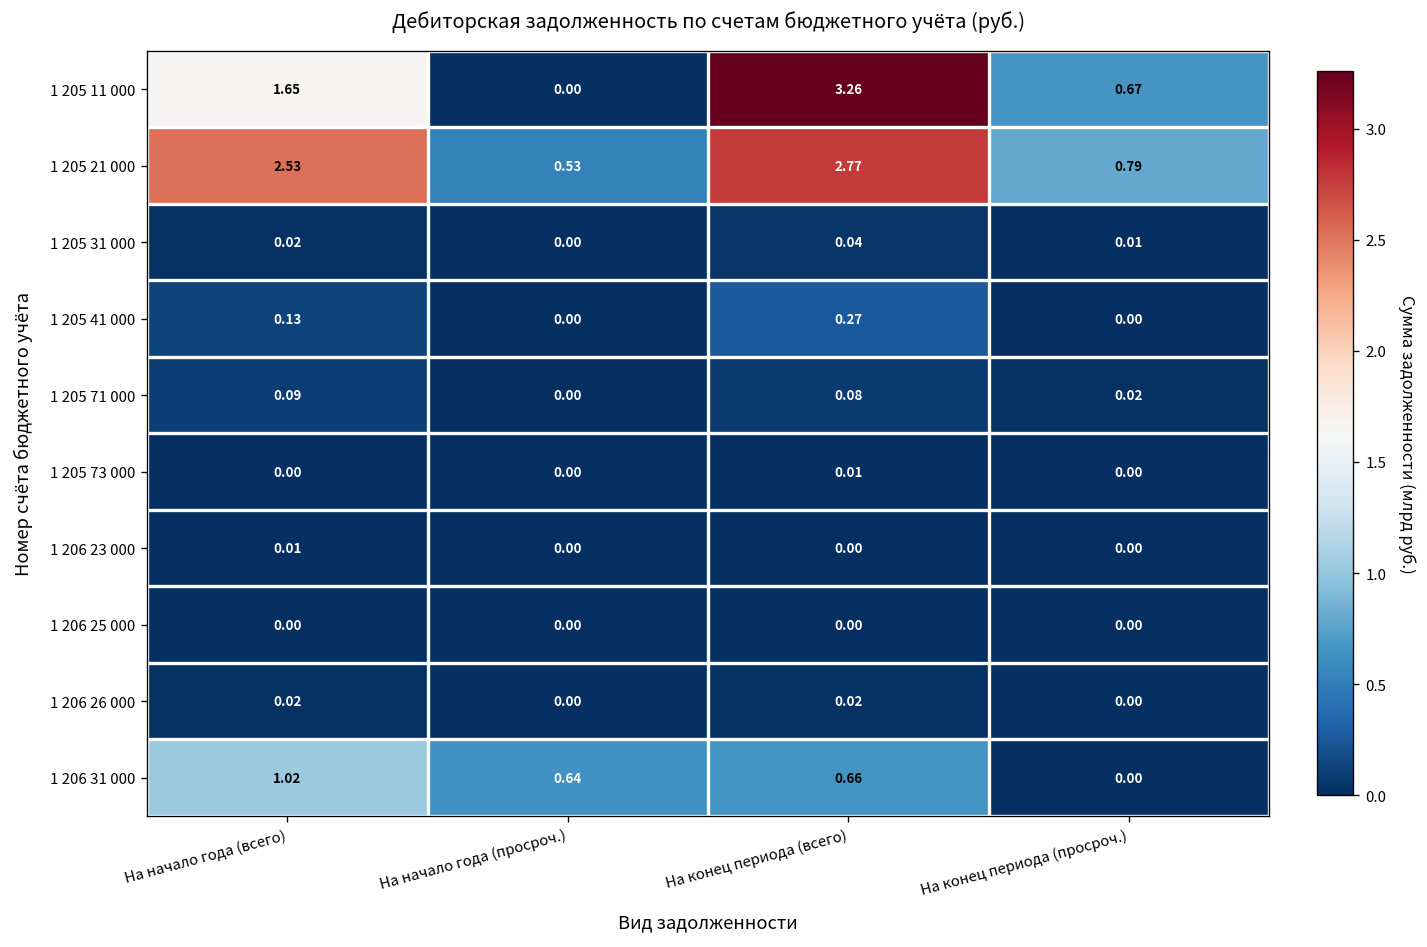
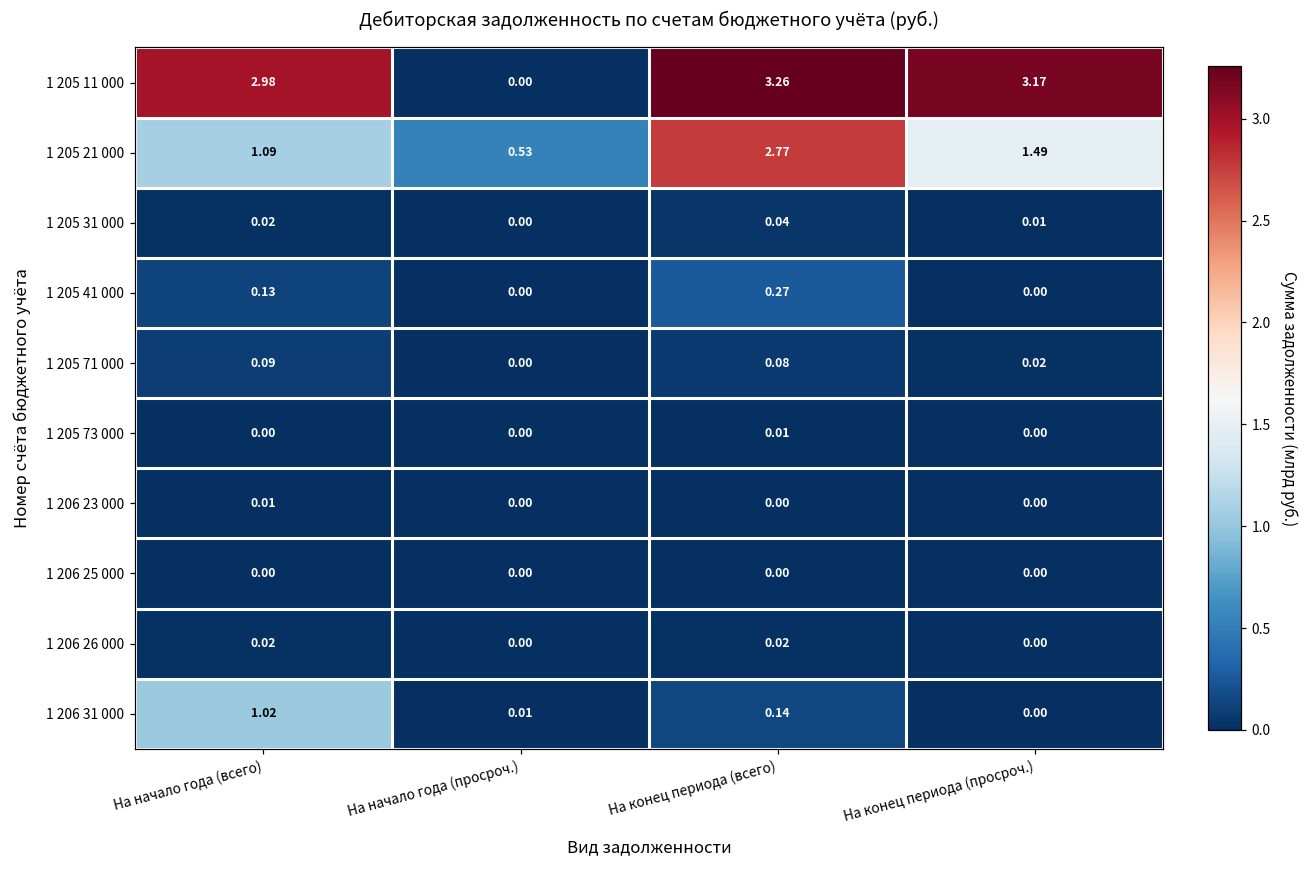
  {
    "1 205 11 000": {
-     "На начало года (всего)": 1.65,
+     "На начало года (всего)": 2.98,
      "На начало года (просроч.)": 0.00,
      "На конец периода (всего)": 3.26,
-     "На конец периода (просроч.)": 0.67
+     "На конец периода (просроч.)": 3.17
    },
    "1 205 21 000": {
-     "На начало года (всего)": 2.53,
+     "На начало года (всего)": 1.09,
      "На начало года (просроч.)": 0.53,
      "На конец периода (всего)": 2.77,
-     "На конец периода (просроч.)": 0.79
+     "На конец периода (просроч.)": 1.49
    },
    "1 205 31 000": {
      "На начало года (всего)": 0.02,
      "На начало года (просроч.)": 0.00,
      "На конец периода (всего)": 0.04,
      "На конец периода (просроч.)": 0.01
    },
    "1 205 41 000": {
      "На начало года (всего)": 0.13,
      "На начало года (просроч.)": 0.00,
      "На конец периода (всего)": 0.27,
      "На конец периода (просроч.)": 0.00
    },
    "1 205 71 000": {
      "На начало года (всего)": 0.09,
      "На начало года (просроч.)": 0.00,
      "На конец периода (всего)": 0.08,
      "На конец периода (просроч.)": 0.02
    },
    "1 205 73 000": {
      "На начало года (всего)": 0.00,
      "На начало года (просроч.)": 0.00,
      "На конец периода (всего)": 0.01,
      "На конец периода (просроч.)": 0.00
    },
    "1 206 23 000": {
      "На начало года (всего)": 0.01,
      "На начало года (просроч.)": 0.00,
      "На конец периода (всего)": 0.00,
      "На конец периода (просроч.)": 0.00
    },
    "1 206 25 000": {
      "На начало года (всего)": 0.00,
      "На начало года (просроч.)": 0.00,
      "На конец периода (всего)": 0.00,
      "На конец периода (просроч.)": 0.00
    },
    "1 206 26 000": {
      "На начало года (всего)": 0.02,
      "На начало года (просроч.)": 0.00,
      "На конец периода (всего)": 0.02,
      "На конец периода (просроч.)": 0.00
    },
    "1 206 31 000": {
      "На начало года (всего)": 1.02,
-     "На начало года (просроч.)": 0.64,
-     "На конец периода (всего)": 0.66,
+     "На начало года (просроч.)": 0.01,
+     "На конец периода (всего)": 0.14,
      "На конец периода (просроч.)": 0.00
    }
  }
